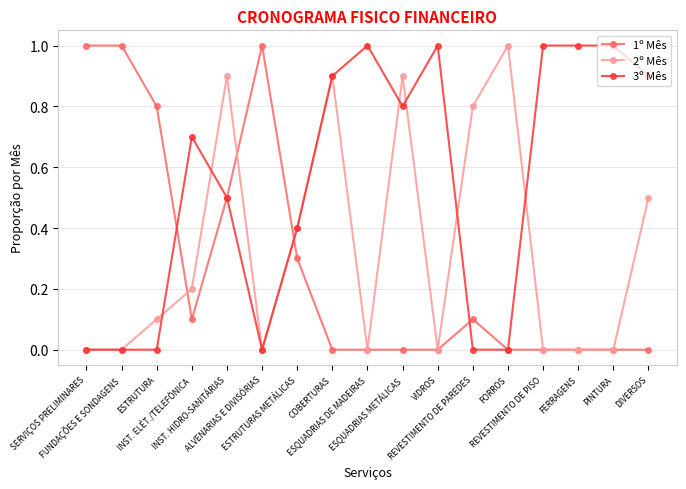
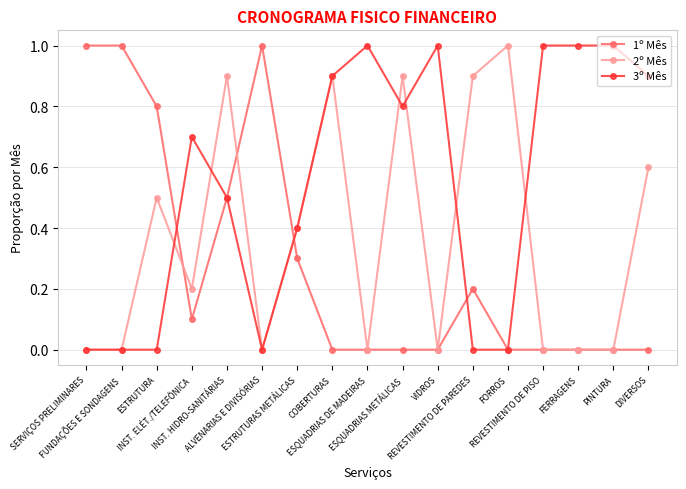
  {
    "1º Mês": {
      "SERVIÇOS PRELIMINARES": 1.0,
      "FUNDAÇÕES E SONDAGENS": 1.0,
      "ESTRUTURA": 0.8,
      "INST. ELÉT./TELEFÔNICA": 0.1,
      "ALVENARIAS E DIVISÓRIAS": 1.0,
      "ESTRUTURAS METÁLICAS": 0.3,
      "COBERTURAS": 0.0,
      "ESQUADRIAS METÁLICAS": 0.0,
-     "REVESTIMENTO DE PAREDES": 0.1,
+     "REVESTIMENTO DE PAREDES": 0.2,
      "DIVERSOS": 0.0
    },
    "2º Mês": {
-     "ESTRUTURA": 0.1,
+     "ESTRUTURA": 0.5,
      "INST. ELÉT./TELEFÔNICA": 0.2,
      "INST. HIDRO-SANITÁRIAS": 0.9,
      "ESQUADRIAS METÁLICAS": 0.9,
-     "REVESTIMENTO DE PAREDES": 0.8,
+     "REVESTIMENTO DE PAREDES": 0.9,
      "FORROS": 1.0,
-     "DIVERSOS": 0.5
+     "DIVERSOS": 0.6
    },
    "3º Mês": {
      "ESTRUTURA": 0.0,
      "INST. ELÉT./TELEFÔNICA": 0.7,
      "ESQUADRIAS DE MADEIRAS": 1.0,
      "ESQUADRIAS METÁLICAS": 0.8,
      "VIDROS": 1.0,
      "REVESTIMENTO DE PAREDES": 0.0,
      "REVESTIMENTO DE PISO": 1.0,
      "FERRAGENS": 1.0
    }
  }
